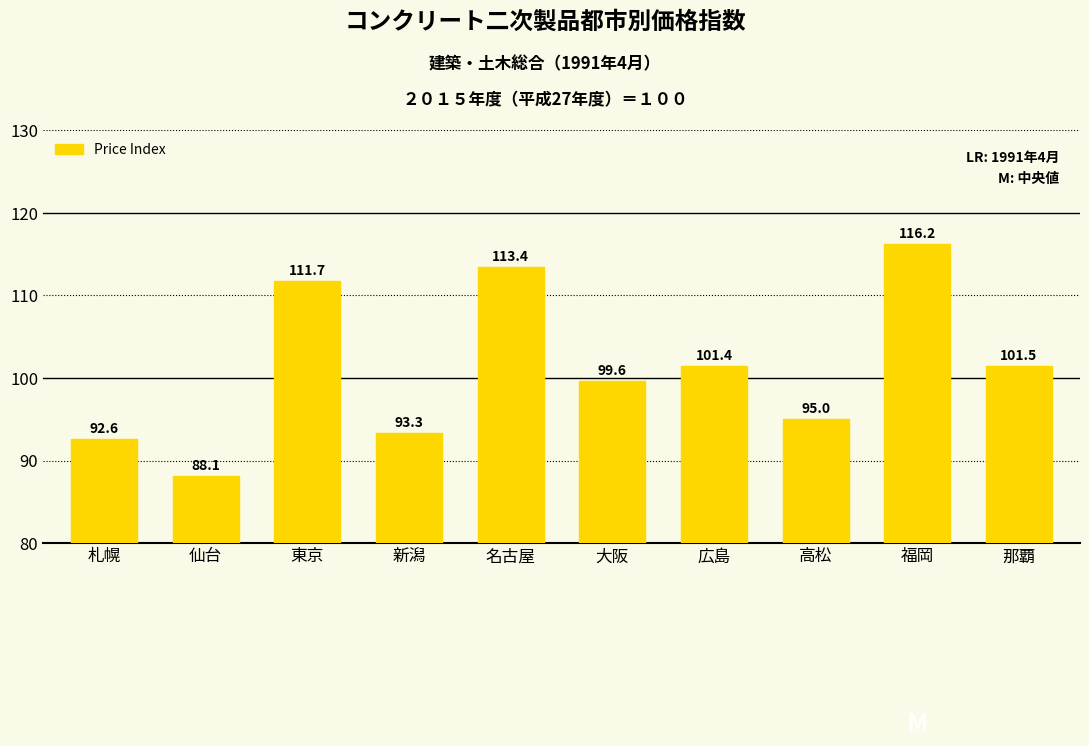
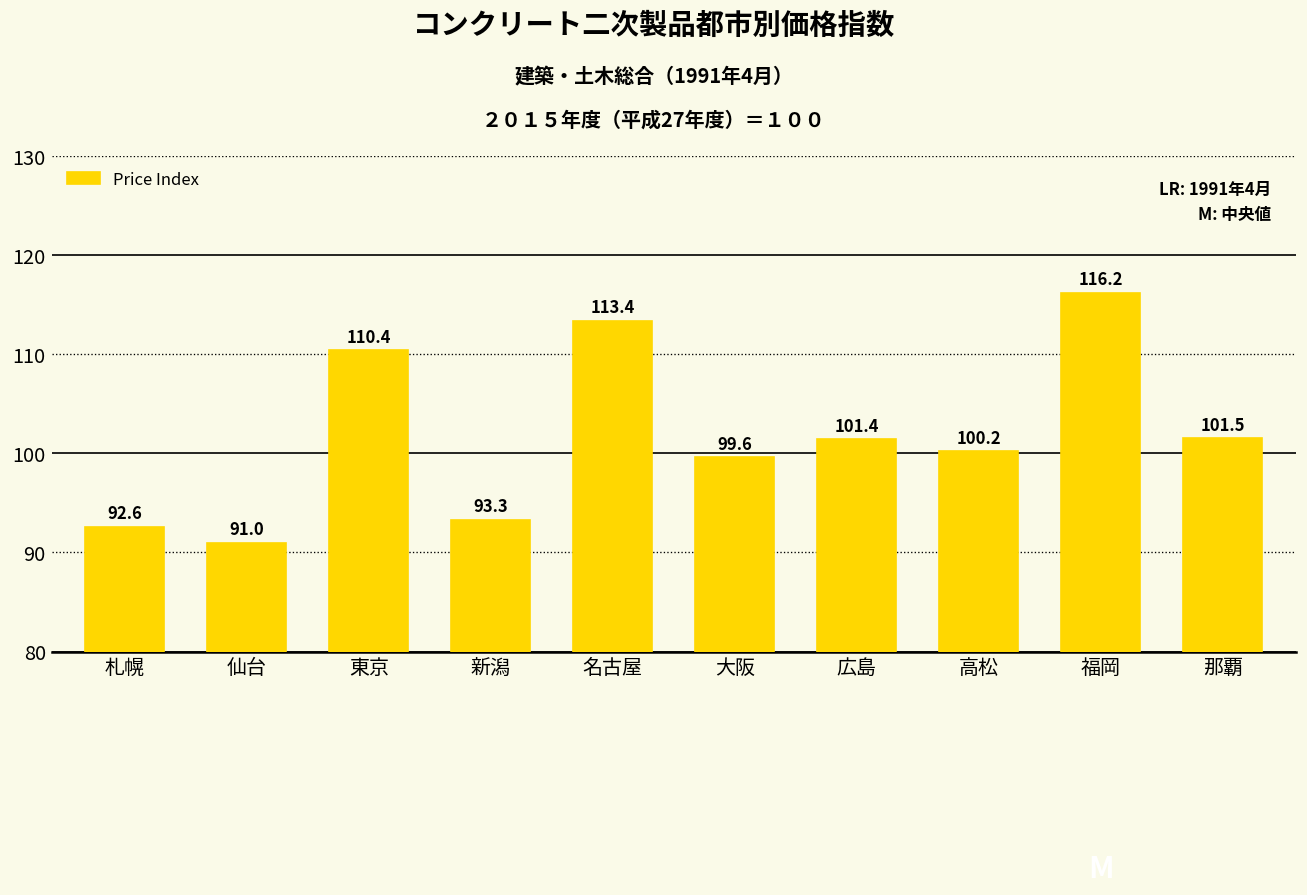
  {
    "札幌": 92.6,
-   "仙台": 88.1,
-   "東京": 111.7,
+   "仙台": 91.0,
+   "東京": 110.4,
    "新潟": 93.3,
    "名古屋": 113.4,
    "大阪": 99.6,
    "広島": 101.4,
-   "高松": 95.0,
+   "高松": 100.2,
    "福岡": 116.2,
    "那覇": 101.5
  }
